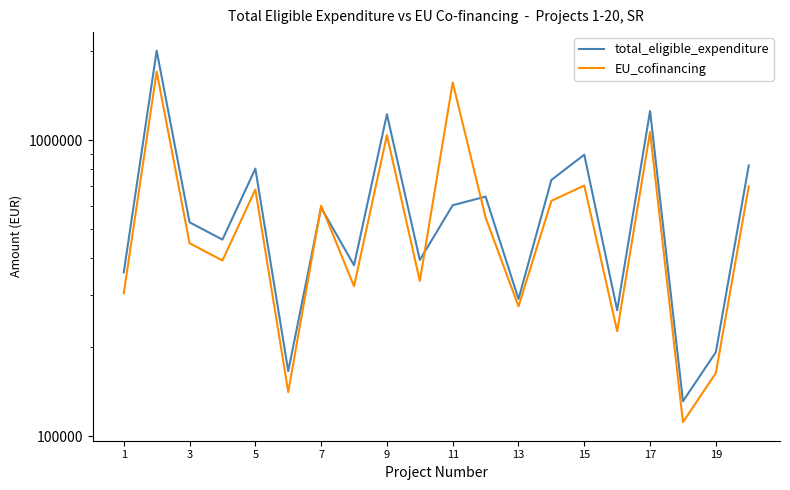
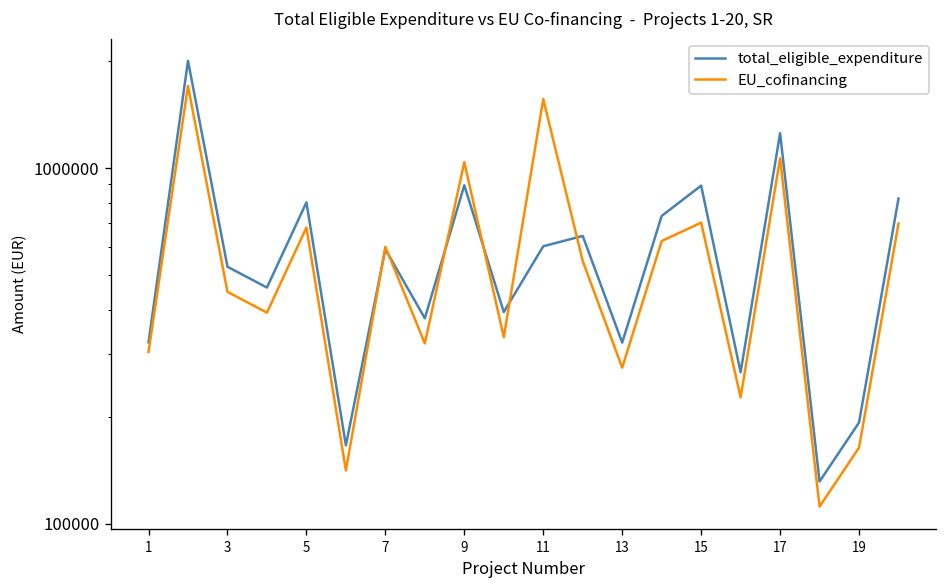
  {
    "total_eligible_expenditure": {
-     "1": 360000,
+     "1": 320000,
      "3": 530000,
      "5": 800000,
-     "9": 1220000,
+     "9": 900000,
      "11": 600000,
-     "13": 290000,
+     "13": 320000,
      "15": 890000,
      "17": 1250000,
      "19": 190000
    },
    "EU_cofinancing": {
      "1": 300000,
      "3": 450000,
      "5": 680000,
      "9": 1040000,
      "11": 1600000,
      "13": 270000,
      "15": 700000,
      "17": 1070000,
      "19": 160000
    }
  }
